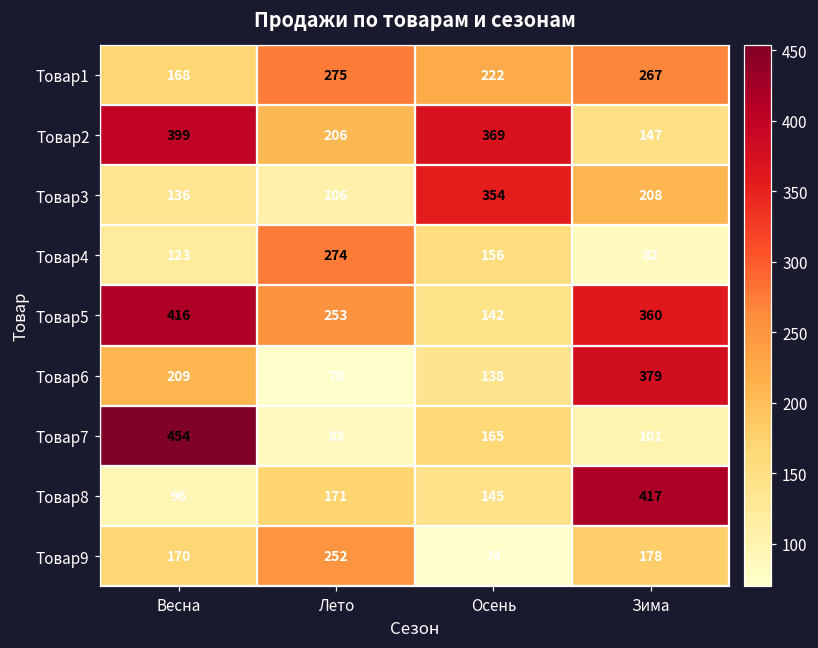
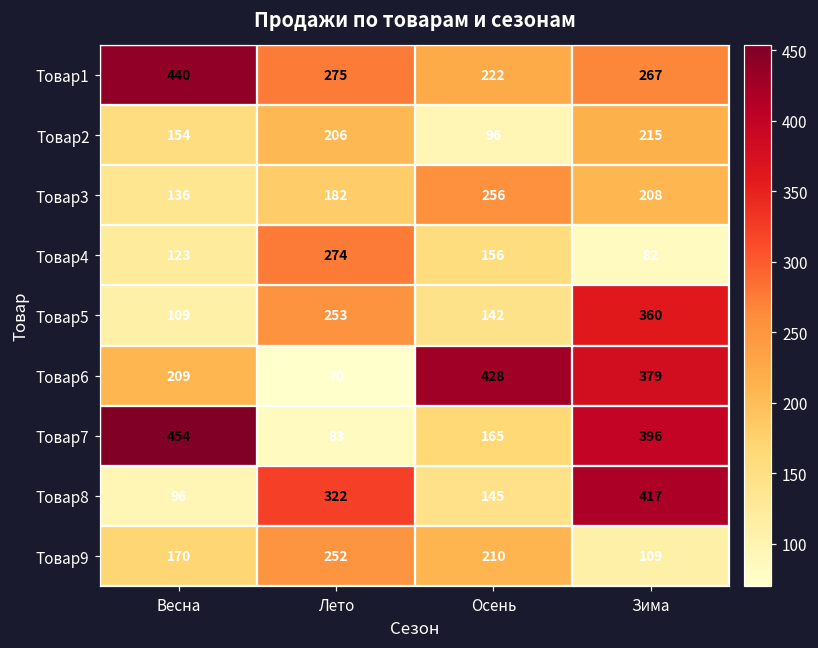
  {
    "Товар1": {
-     "Весна": 168,
+     "Весна": 440,
      "Лето": 275,
      "Осень": 222,
      "Зима": 267
    },
    "Товар2": {
-     "Весна": 399,
+     "Весна": 154,
      "Лето": 206,
-     "Осень": 369,
-     "Зима": 147
+     "Осень": 96,
+     "Зима": 215
    },
    "Товар3": {
      "Весна": 136,
-     "Лето": 106,
-     "Осень": 354,
+     "Лето": 182,
+     "Осень": 256,
      "Зима": 208
    },
    "Товар4": {
      "Весна": 123,
      "Лето": 274,
      "Осень": 156,
      "Зима": 82
    },
    "Товар5": {
-     "Весна": 416,
+     "Весна": 109,
      "Лето": 253,
      "Осень": 142,
      "Зима": 360
    },
    "Товар6": {
      "Весна": 209,
      "Лето": 70,
-     "Осень": 138,
+     "Осень": 428,
      "Зима": 379
    },
    "Товар7": {
      "Весна": 454,
      "Лето": 83,
      "Осень": 165,
-     "Зима": 101
+     "Зима": 396
    },
    "Товар8": {
      "Весна": 96,
-     "Лето": 171,
+     "Лето": 322,
      "Осень": 145,
      "Зима": 417
    },
    "Товар9": {
      "Весна": 170,
      "Лето": 252,
-     "Осень": 74,
-     "Зима": 178
+     "Осень": 210,
+     "Зима": 109
    }
  }
